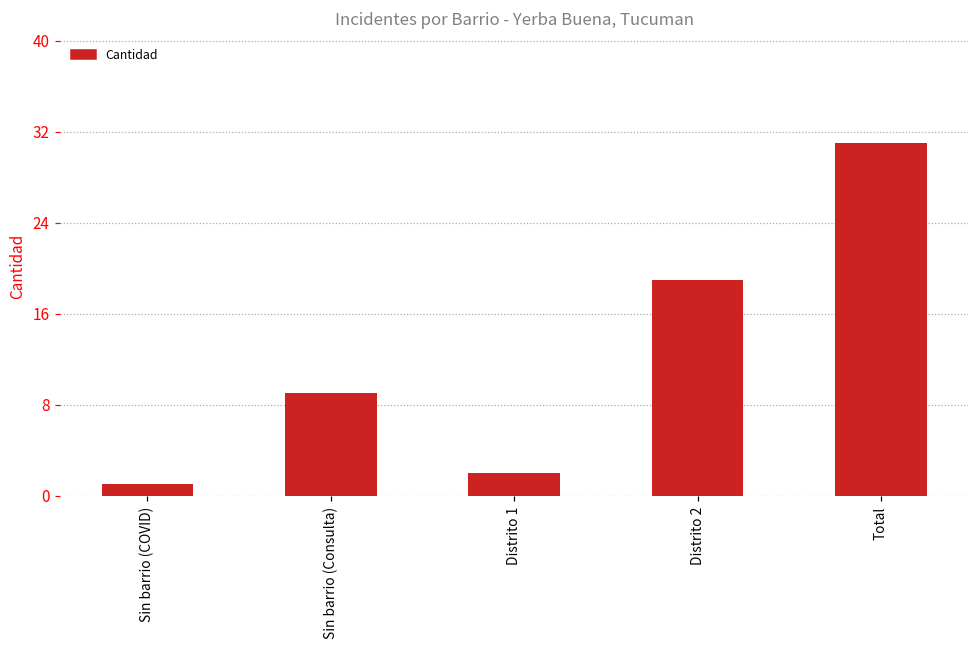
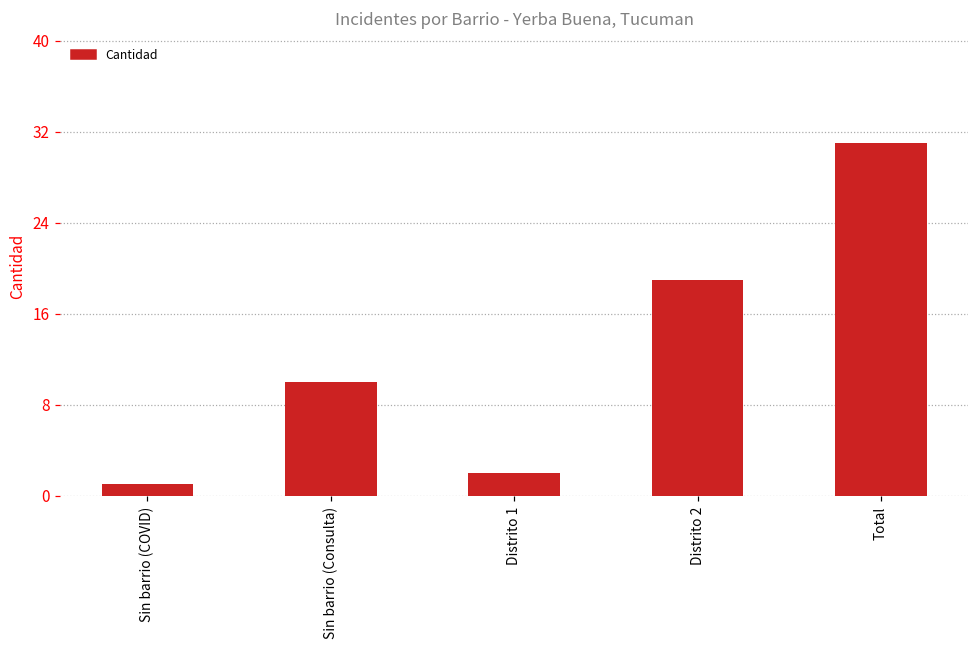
  {
    "Sin barrio (COVID)": 1,
-   "Sin barrio (Consulta)": 9,
+   "Sin barrio (Consulta)": 10,
    "Distrito 1": 2,
    "Distrito 2": 19,
    "Total": 31
  }
